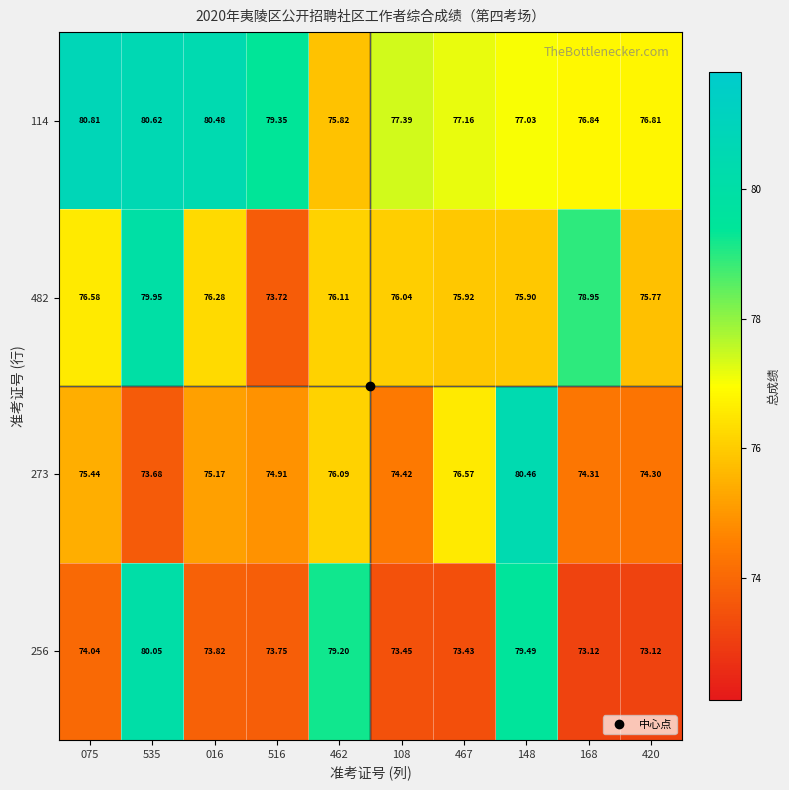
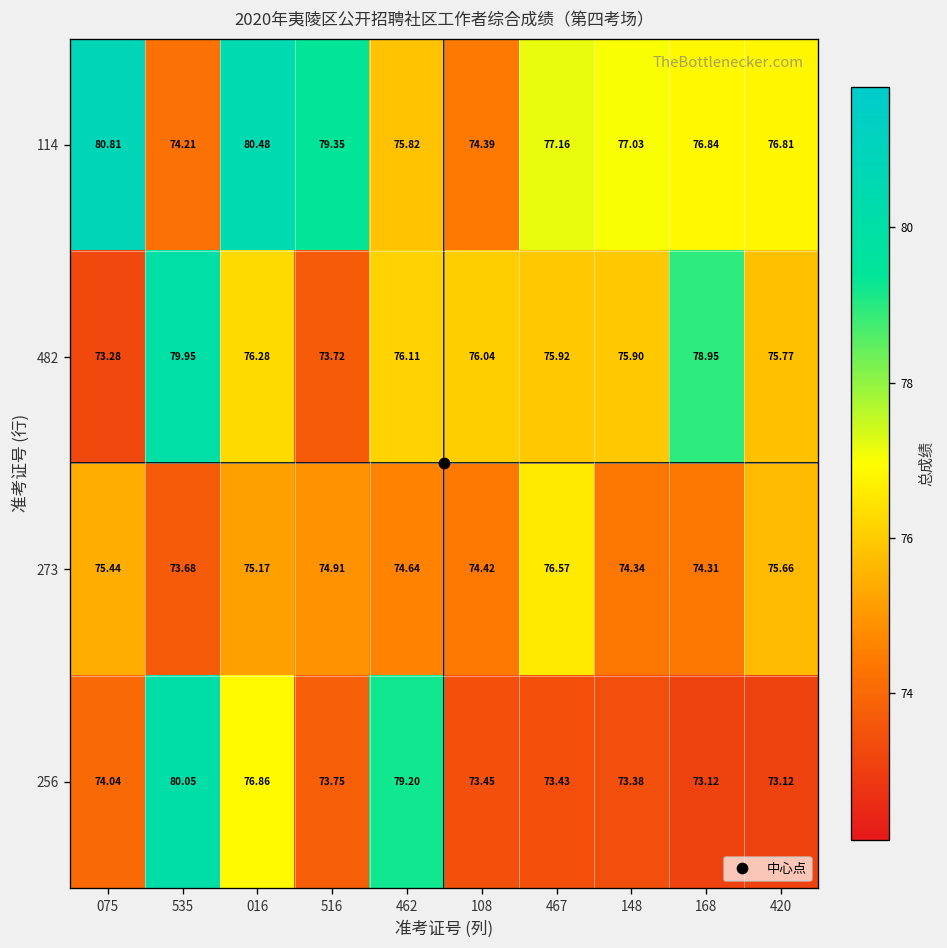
  {
    "114": {
      "075": 80.81,
-     "535": 80.62,
+     "535": 74.21,
      "016": 80.48,
      "516": 79.35,
      "462": 75.82,
-     "108": 77.39,
+     "108": 74.39,
      "467": 77.16,
      "148": 77.03,
      "420": 76.81
    },
    "482": {
-     "075": 76.58,
+     "075": 73.28,
      "535": 79.95,
      "016": 76.28,
      "516": 73.72,
      "462": 76.11,
      "108": 76.04,
      "467": 75.92,
      "148": 75.90,
      "168": 78.95,
      "420": 75.77
    },
    "273": {
      "075": 75.44,
      "535": 73.68,
      "016": 75.17,
      "516": 74.91,
-     "462": 76.09,
+     "462": 74.64,
      "108": 74.42,
      "467": 76.57,
-     "148": 80.46,
+     "148": 74.34,
      "168": 74.31,
-     "420": 74.30
+     "420": 75.66
    },
    "256": {
      "075": 74.04,
      "535": 80.05,
-     "016": 73.82,
+     "016": 76.86,
      "516": 73.75,
      "462": 79.20,
      "108": 73.45,
      "467": 73.43,
-     "148": 79.49,
+     "148": 73.38,
      "168": 73.12,
      "420": 73.12
    }
  }
